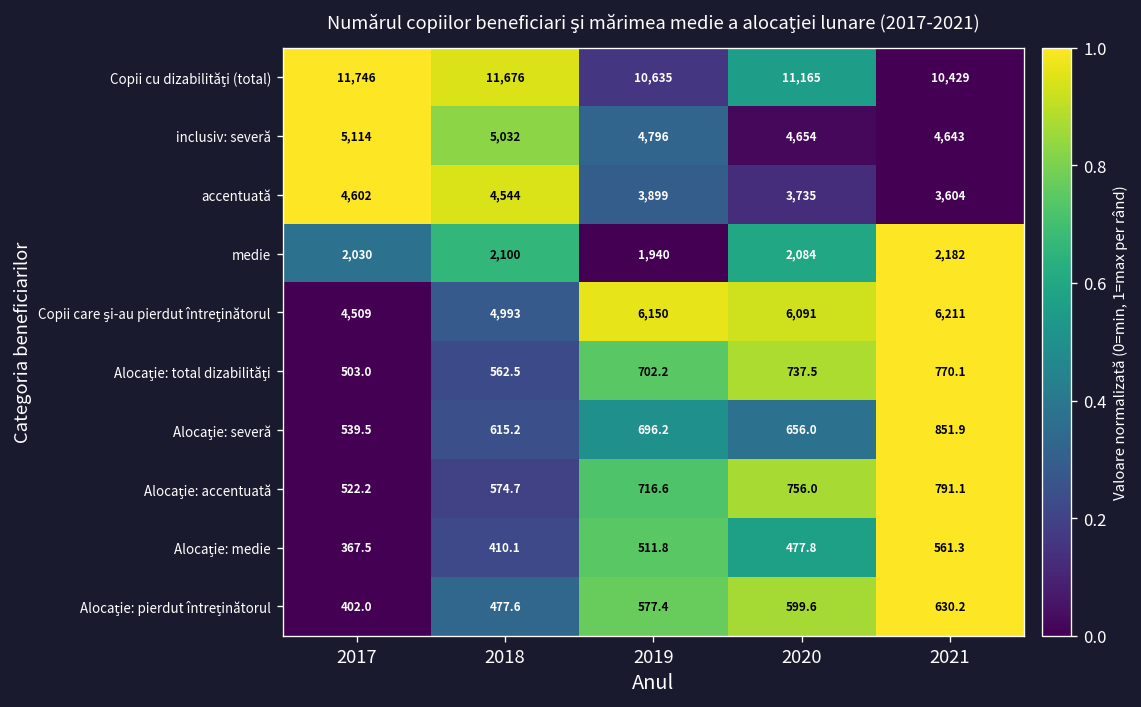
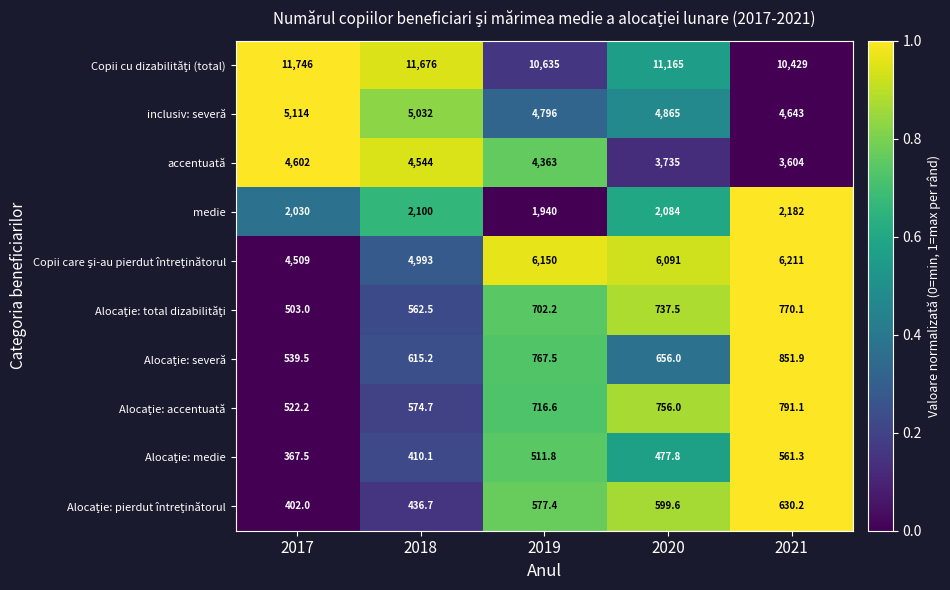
  {
    "Copii cu dizabilităţi (total)": {
      "2017": "11,746",
      "2018": "11,676",
      "2019": "10,635",
      "2020": "11,165",
      "2021": "10,429"
    },
    "inclusiv: severă": {
      "2017": "5,114",
      "2018": "5,032",
      "2019": "4,796",
-     "2020": "4,654",
+     "2020": "4,865",
      "2021": "4,643"
    },
    "accentuată": {
      "2017": "4,602",
      "2018": "4,544",
-     "2019": "3,899",
+     "2019": "4,363",
      "2020": "3,735",
      "2021": "3,604"
    },
    "medie": {
      "2017": "2,030",
      "2018": "2,100",
      "2019": "1,940",
      "2020": "2,084",
      "2021": "2,182"
    },
    "Copii care şi-au pierdut întreţinătorul": {
      "2017": "4,509",
      "2018": "4,993",
      "2019": "6,150",
      "2020": "6,091",
      "2021": "6,211"
    },
    "Alocaţie: total dizabilităţi": {
      "2017": "503.0",
      "2018": "562.5",
      "2019": "702.2",
      "2020": "737.5",
      "2021": "770.1"
    },
    "Alocaţie: severă": {
      "2017": "539.5",
      "2018": "615.2",
-     "2019": "696.2",
+     "2019": "767.5",
      "2020": "656.0",
      "2021": "851.9"
    },
    "Alocaţie: accentuată": {
      "2017": "522.2",
      "2018": "574.7",
      "2019": "716.6",
      "2020": "756.0",
      "2021": "791.1"
    },
    "Alocaţie: medie": {
      "2017": "367.5",
      "2018": "410.1",
      "2019": "511.8",
      "2020": "477.8",
      "2021": "561.3"
    },
    "Alocaţie: pierdut întreţinătorul": {
      "2017": "402.0",
-     "2018": "477.6",
+     "2018": "436.7",
      "2019": "577.4",
      "2020": "599.6",
      "2021": "630.2"
    }
  }
